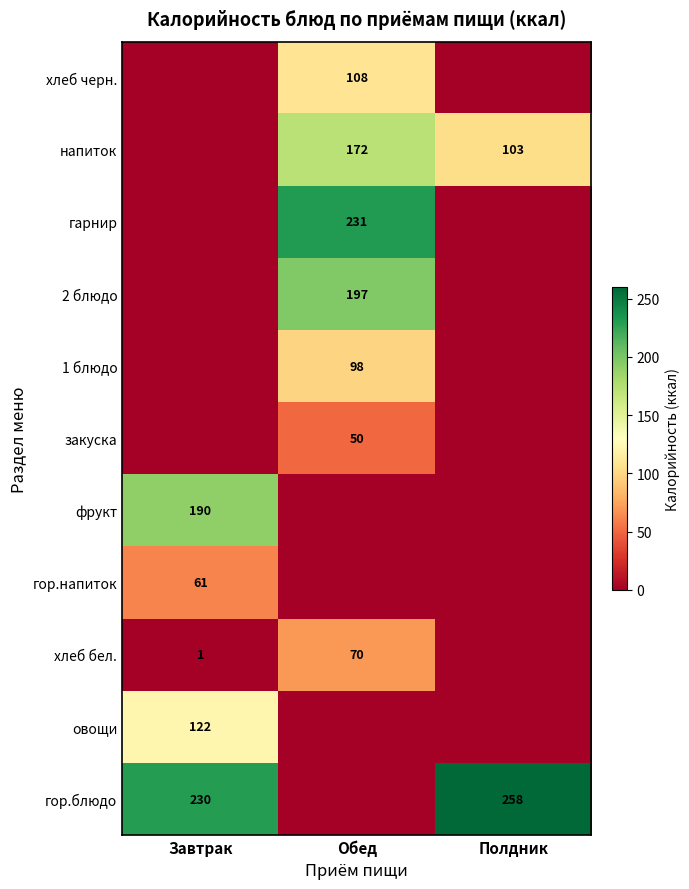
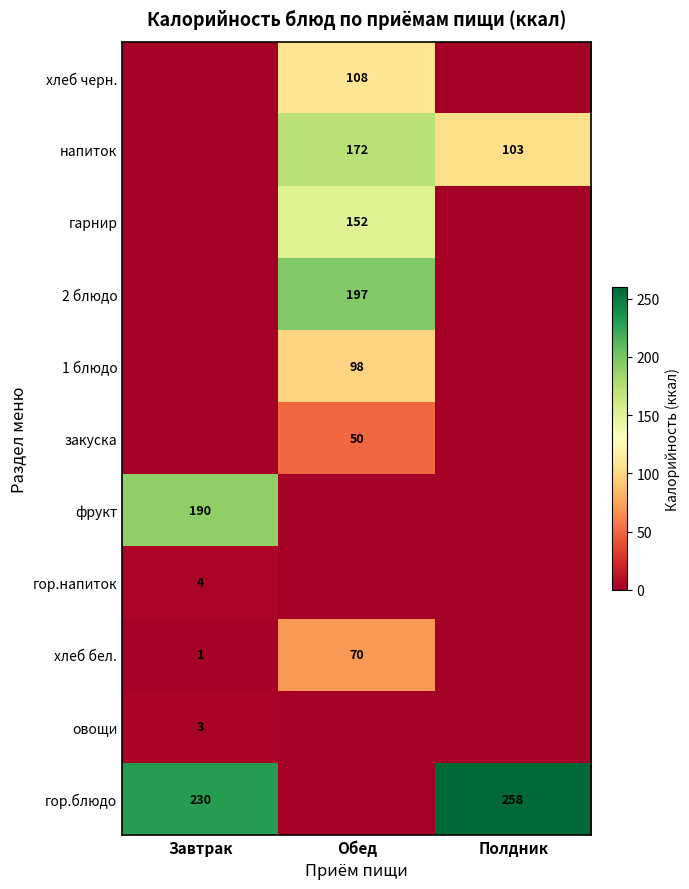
  {
    "хлеб черн.": {
      "Обед": 108
    },
    "напиток": {
      "Обед": 172,
      "Полдник": 103
    },
    "гарнир": {
-     "Обед": 231
+     "Обед": 152
    },
    "2 блюдо": {
      "Обед": 197
    },
    "1 блюдо": {
      "Обед": 98
    },
    "закуска": {
      "Обед": 50
    },
    "фрукт": {
      "Завтрак": 190
    },
    "гор.напиток": {
-     "Завтрак": 61
+     "Завтрак": 4
    },
    "хлеб бел.": {
      "Завтрак": 1,
      "Обед": 70
    },
    "овощи": {
-     "Завтрак": 122
+     "Завтрак": 3
    },
    "гор.блюдо": {
      "Завтрак": 230,
      "Полдник": 258
    }
  }
